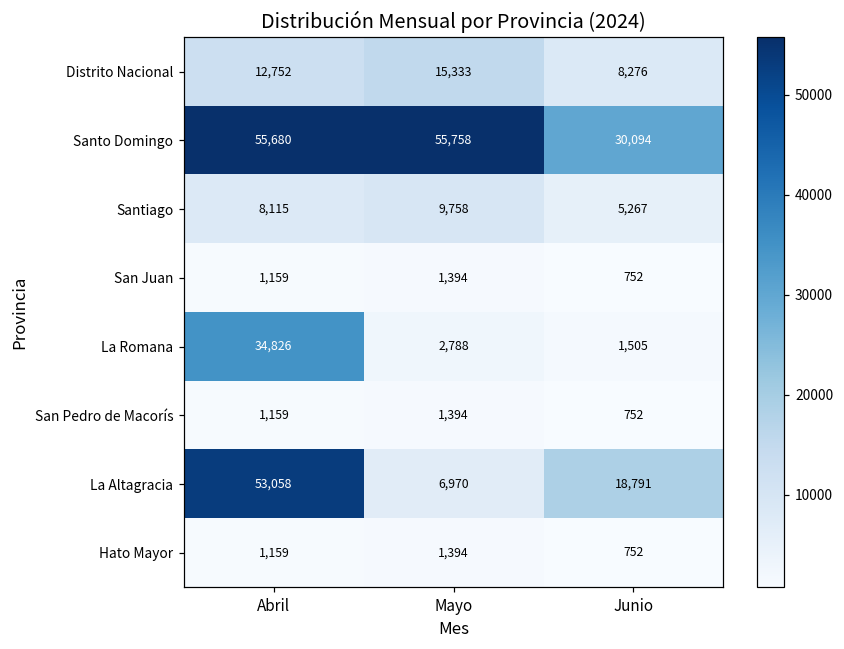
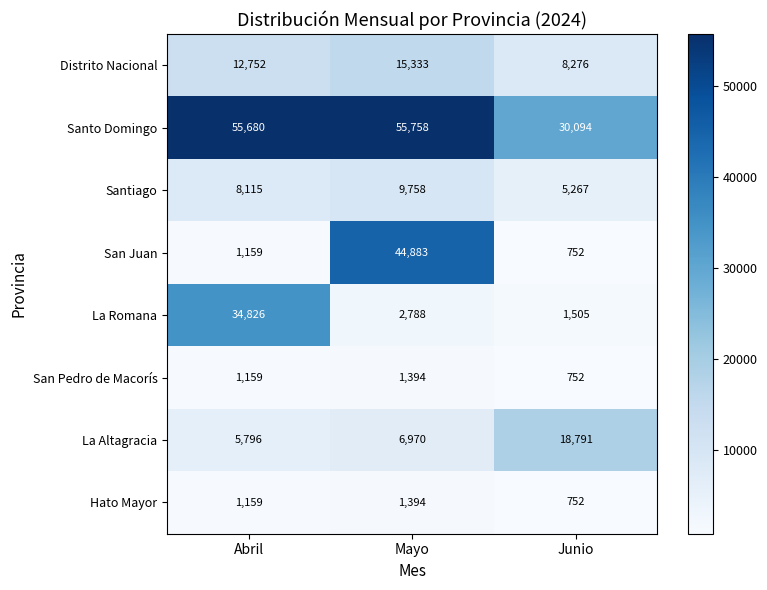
  {
    "Distrito Nacional": {
      "Abril": "12,752",
      "Mayo": "15,333",
      "Junio": "8,276"
    },
    "Santo Domingo": {
      "Abril": "55,680",
      "Mayo": "55,758",
      "Junio": "30,094"
    },
    "Santiago": {
      "Abril": "8,115",
      "Mayo": "9,758",
      "Junio": "5,267"
    },
    "San Juan": {
      "Abril": "1,159",
-     "Mayo": "1,394",
+     "Mayo": "44,883",
      "Junio": "752"
    },
    "La Romana": {
      "Abril": "34,826",
      "Mayo": "2,788",
      "Junio": "1,505"
    },
    "San Pedro de Macorís": {
      "Abril": "1,159",
      "Mayo": "1,394",
      "Junio": "752"
    },
    "La Altagracia": {
-     "Abril": "53,058",
+     "Abril": "5,796",
      "Mayo": "6,970",
      "Junio": "18,791"
    },
    "Hato Mayor": {
      "Abril": "1,159",
      "Mayo": "1,394",
      "Junio": "752"
    }
  }
